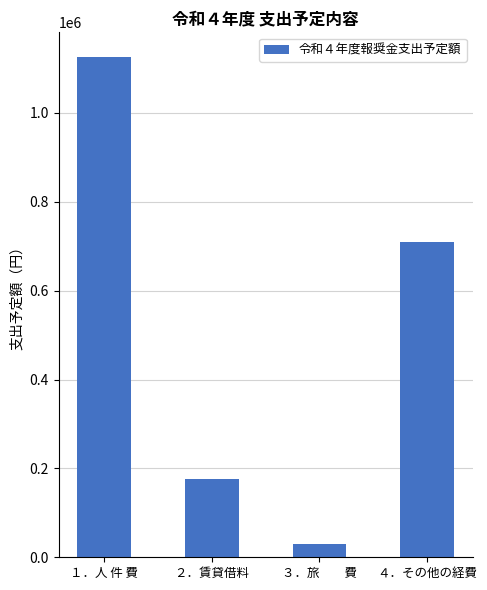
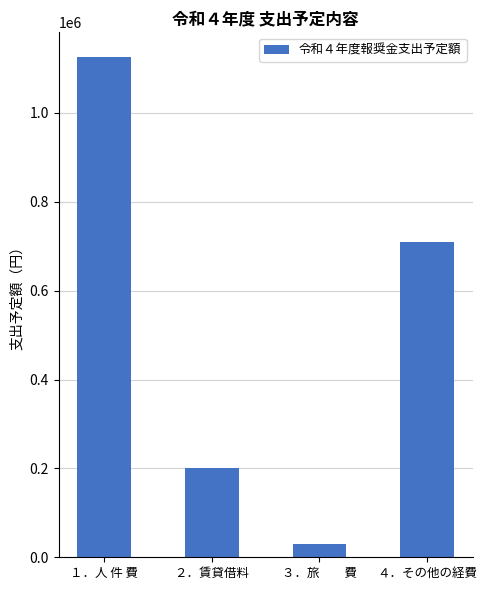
  {
    "１．人 件 費": 1130000,
-   "２．賃貸借料": 180000,
+   "２．賃貸借料": 200000,
    "３．旅 費": 30000,
    "４．その他の経費": 710000
  }
